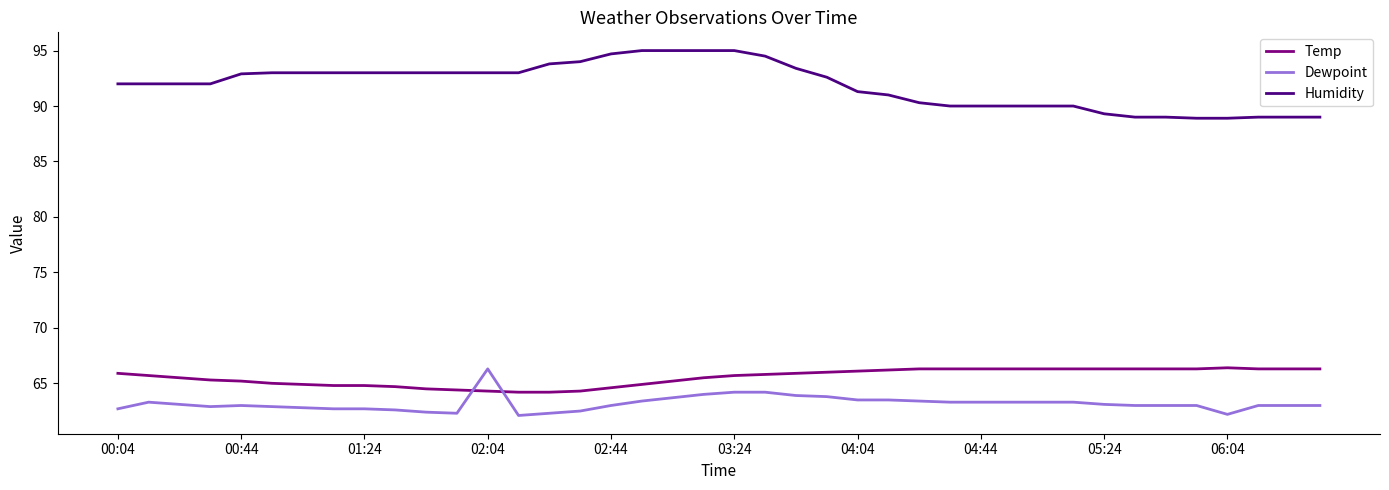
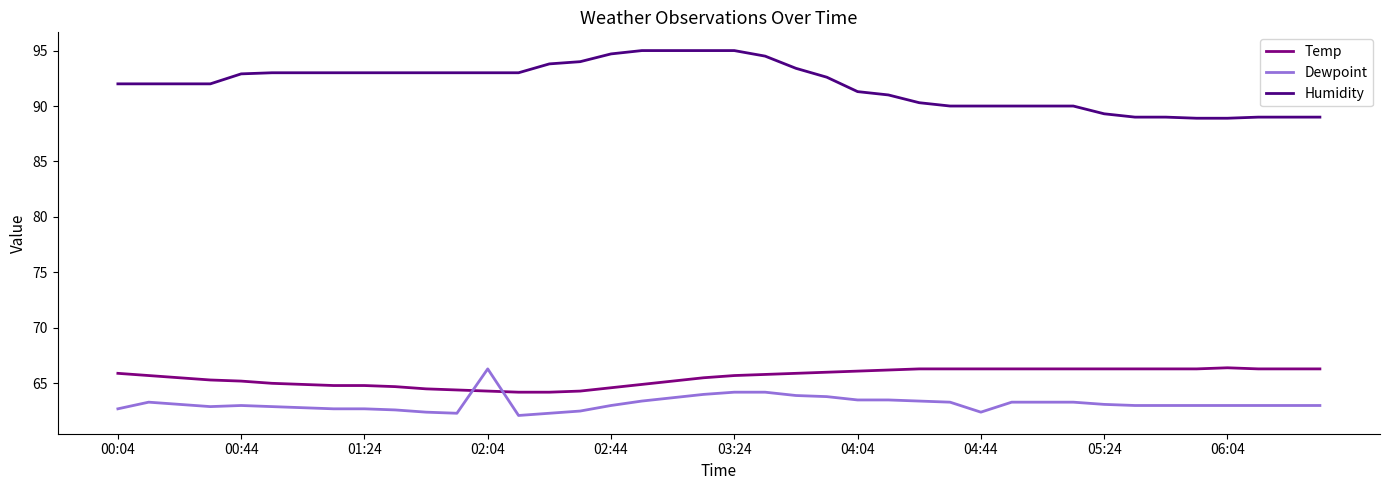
  {
    "Dewpoint": {
      "00:04": 62.7,
      "00:44": 63.0,
      "01:24": 62.7,
      "02:04": 66.3,
      "02:44": 63.0,
      "03:24": 64.2,
      "04:04": 63.5,
-     "04:44": 63.3,
+     "04:44": 62.4,
      "05:24": 63.1,
-     "06:04": 62.2
+     "06:04": 63.0
    }
  }
